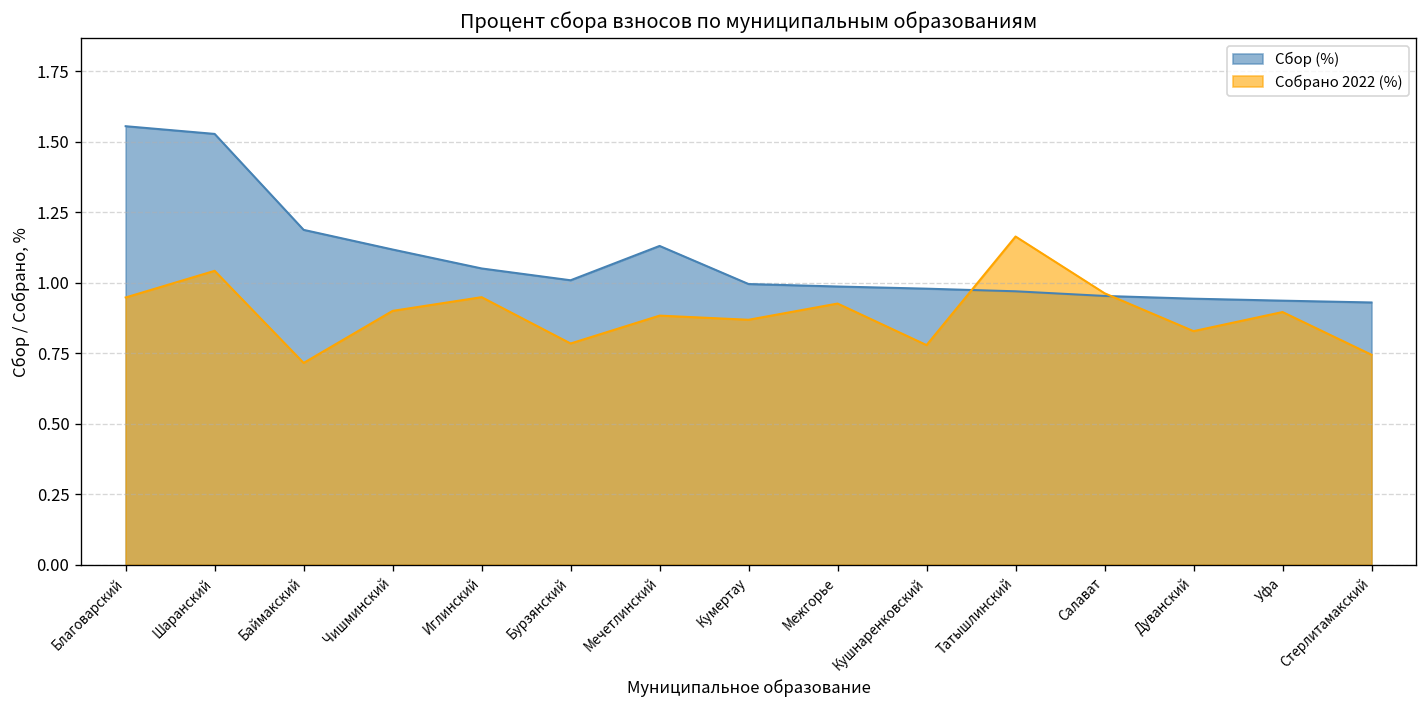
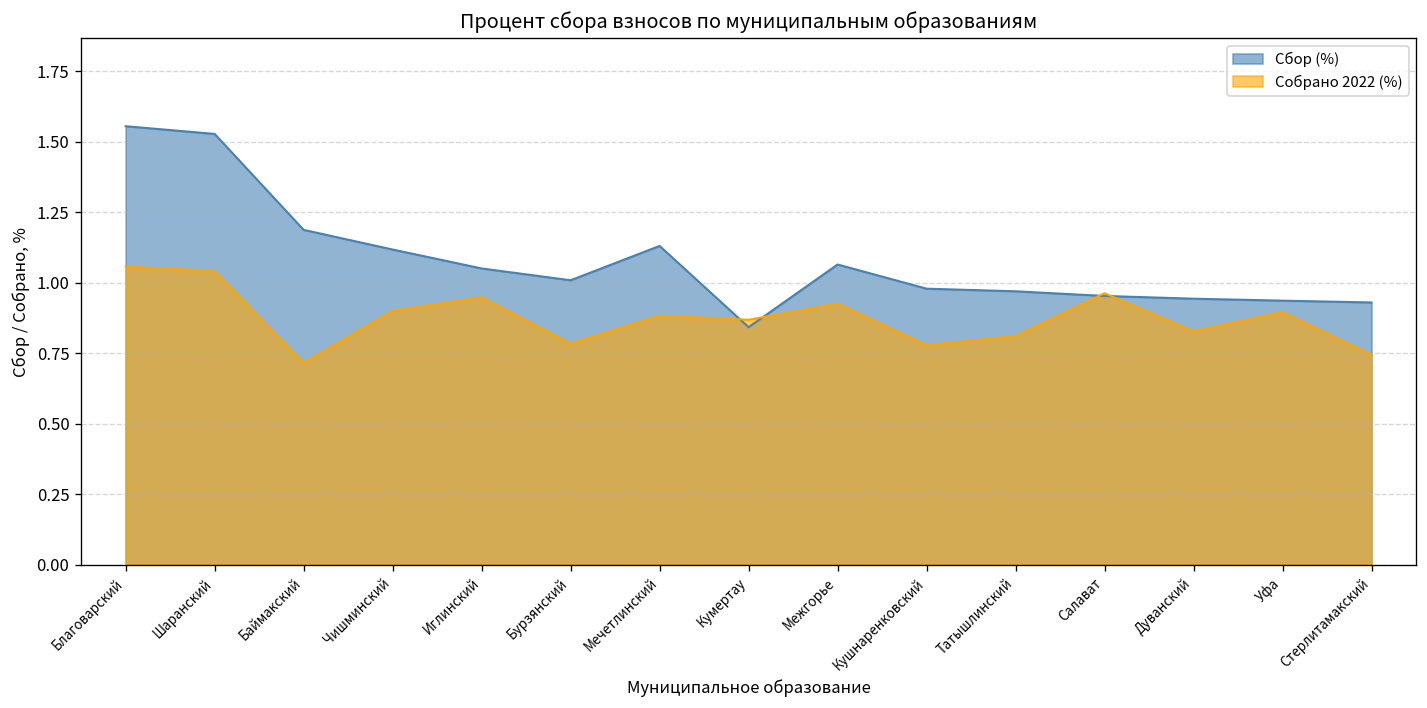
  {
    "Сбор (%)": {
      "Благоварский": 1.55,
      "Шаранский": 1.53,
      "Баймакский": 1.19,
      "Чишминский": 1.12,
      "Иглинский": 1.05,
      "Бурзянский": 1.01,
      "Мечетлинский": 1.13,
-     "Кумертау": 1.00,
-     "Межгорье": 0.99,
+     "Кумертау": 0.84,
+     "Межгорье": 1.06,
      "Кушнаренковский": 0.98,
      "Татышлинский": 0.97,
      "Дуванский": 0.94,
      "Уфа": 0.94,
      "Стерлитамакский": 0.93
    },
    "Собрано 2022 (%)": {
-     "Благоварский": 0.95,
+     "Благоварский": 1.06,
      "Шаранский": 1.04,
      "Баймакский": 0.72,
      "Чишминский": 0.90,
      "Иглинский": 0.95,
      "Бурзянский": 0.78,
      "Мечетлинский": 0.88,
      "Кумертау": 0.87,
      "Межгорье": 0.93,
      "Кушнаренковский": 0.78,
-     "Татышлинский": 1.16,
+     "Татышлинский": 0.81,
      "Дуванский": 0.83,
      "Уфа": 0.90,
      "Стерлитамакский": 0.74
    }
  }
